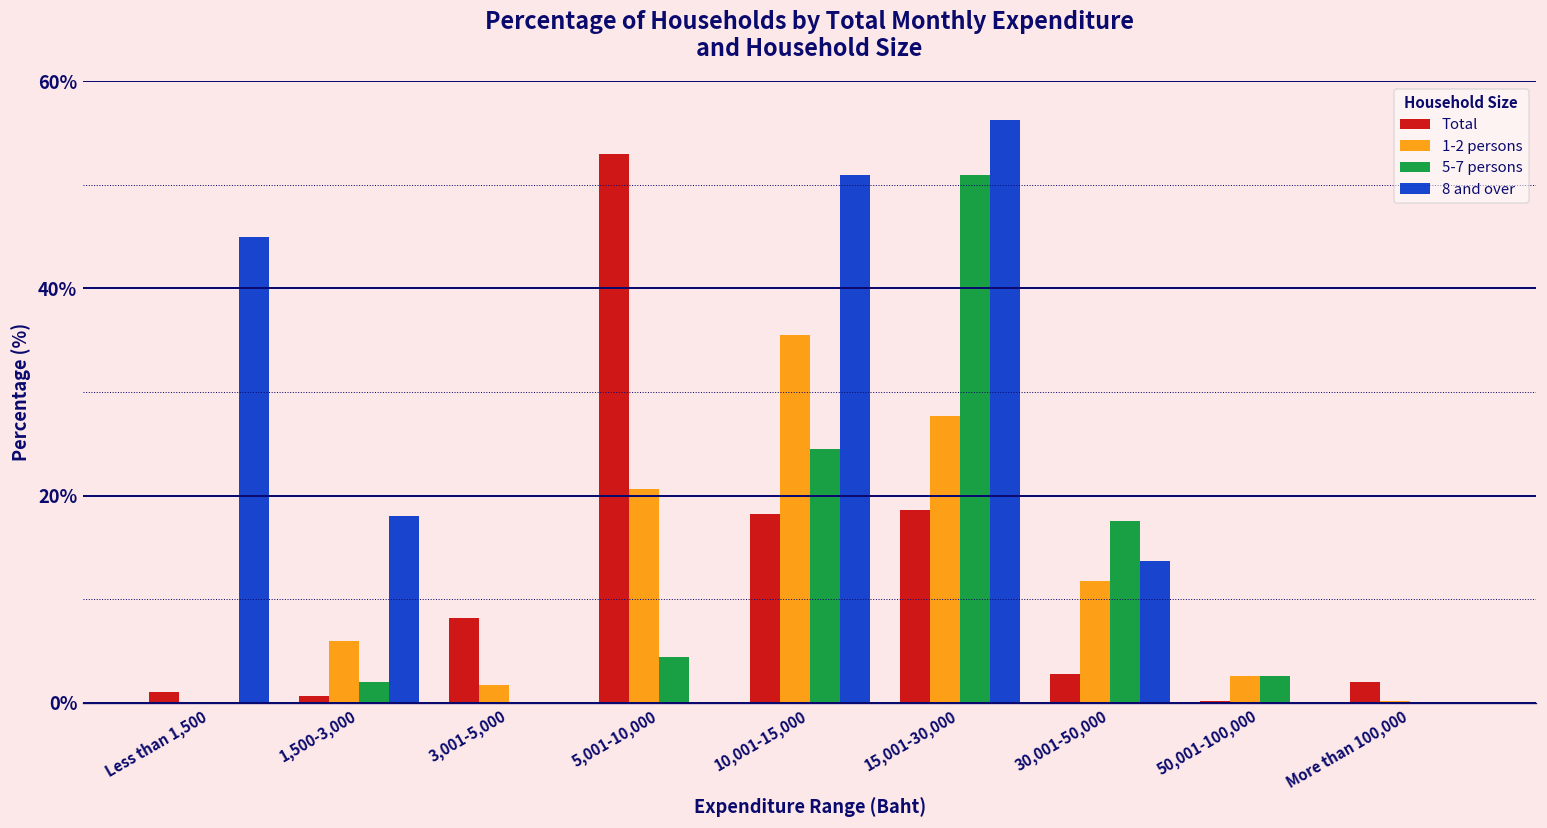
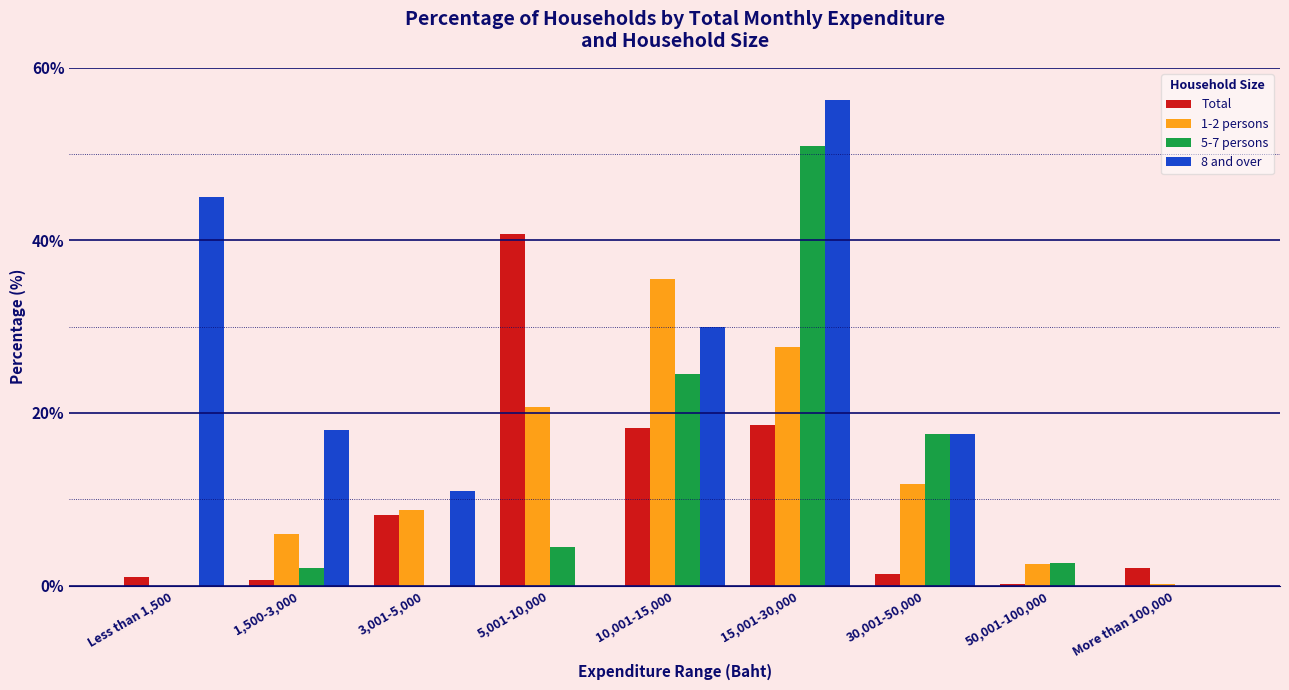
  {
    "Total": {
      "Less than 1,500": "1%",
      "1,500-3,000": "1%",
      "3,001-5,000": "8%",
-     "5,001-10,000": "53%",
+     "5,001-10,000": "41%",
      "10,001-15,000": "18%",
      "15,001-30,000": "19%",
-     "30,001-50,000": "3%",
+     "30,001-50,000": "1%",
      "More than 100,000": "2%"
    },
    "1-2 persons": {
      "Less than 1,500": "0%",
      "1,500-3,000": "6%",
-     "3,001-5,000": "2%",
+     "3,001-5,000": "9%",
      "5,001-10,000": "21%",
      "10,001-15,000": "36%",
      "15,001-30,000": "28%",
      "30,001-50,000": "12%",
      "50,001-100,000": "3%"
    },
    "5-7 persons": {
      "Less than 1,500": "0%",
      "1,500-3,000": "2%",
      "3,001-5,000": "0%",
      "5,001-10,000": "4%",
      "10,001-15,000": "24%",
      "15,001-30,000": "51%",
      "30,001-50,000": "18%",
      "50,001-100,000": "3%",
      "More than 100,000": "0%"
    },
    "8 and over": {
      "Less than 1,500": "45%",
      "1,500-3,000": "18%",
-     "3,001-5,000": "0%",
+     "3,001-5,000": "11%",
      "5,001-10,000": "0%",
-     "10,001-15,000": "51%",
+     "10,001-15,000": "30%",
      "15,001-30,000": "56%",
-     "30,001-50,000": "14%",
+     "30,001-50,000": "18%",
      "50,001-100,000": "0%",
      "More than 100,000": "0%"
    }
  }
